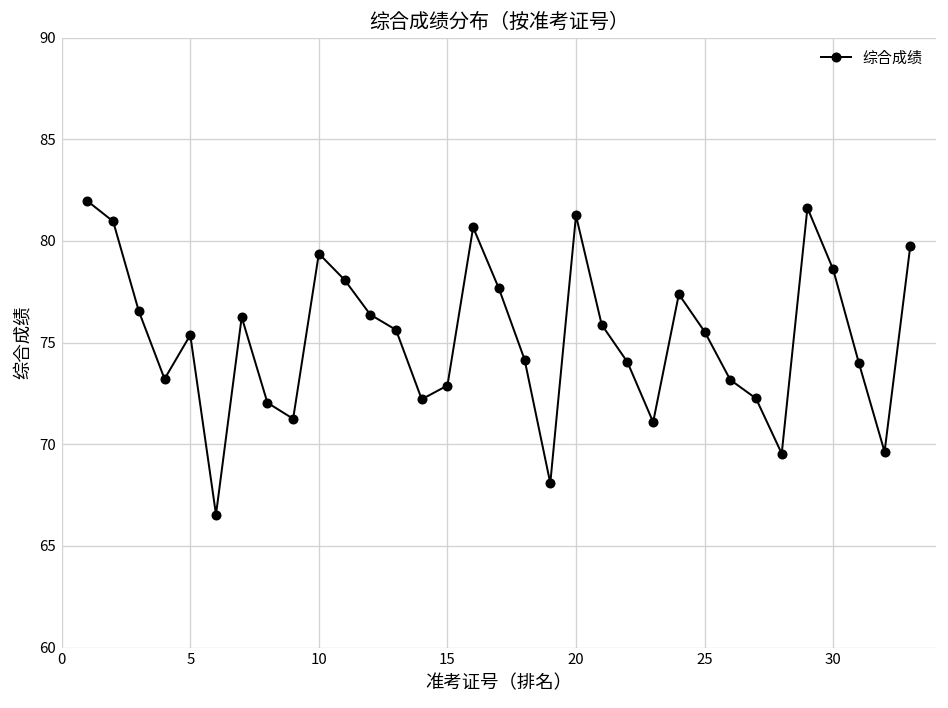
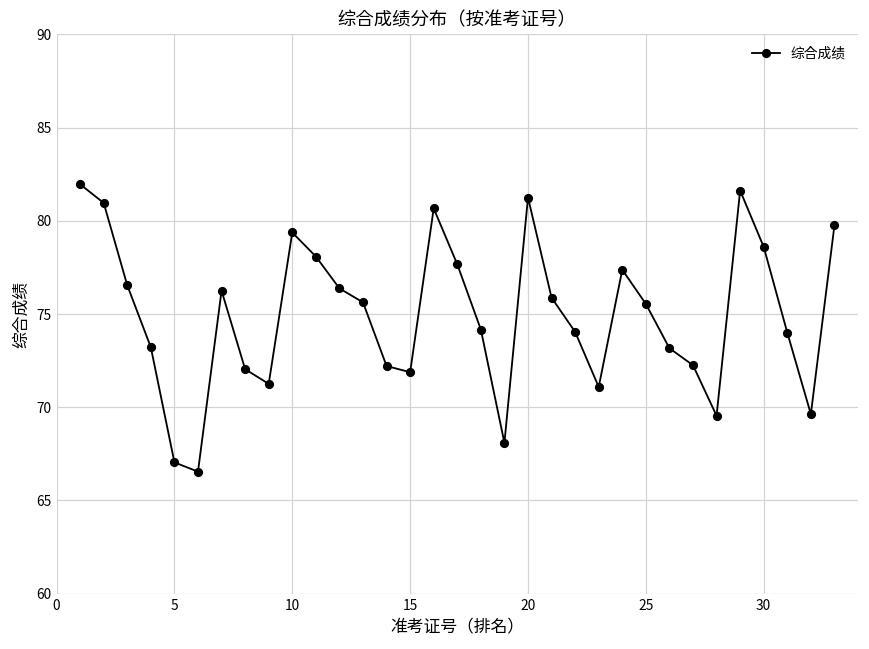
  {
-   "5": 75.4,
+   "5": 67.0,
    "10": 79.4,
-   "15": 72.9,
+   "15": 71.9,
    "20": 81.3,
    "25": 75.5,
    "30": 78.6
  }
